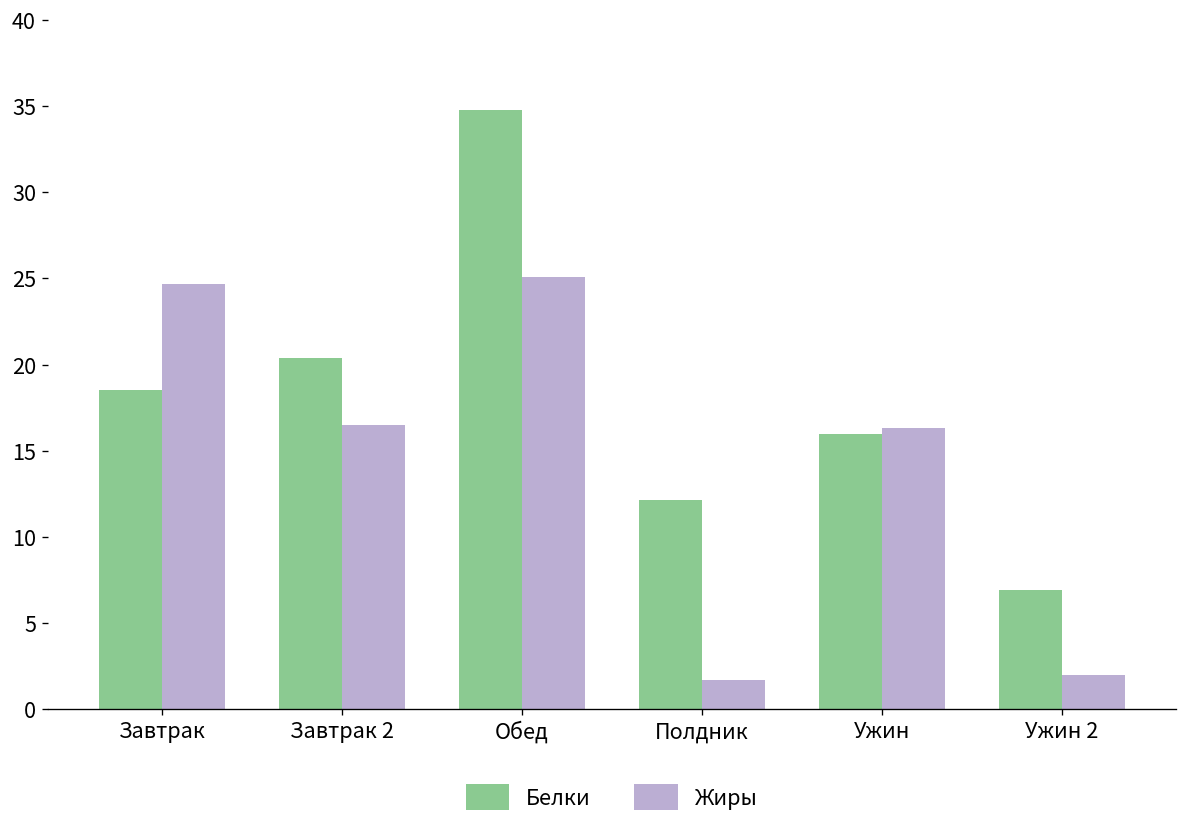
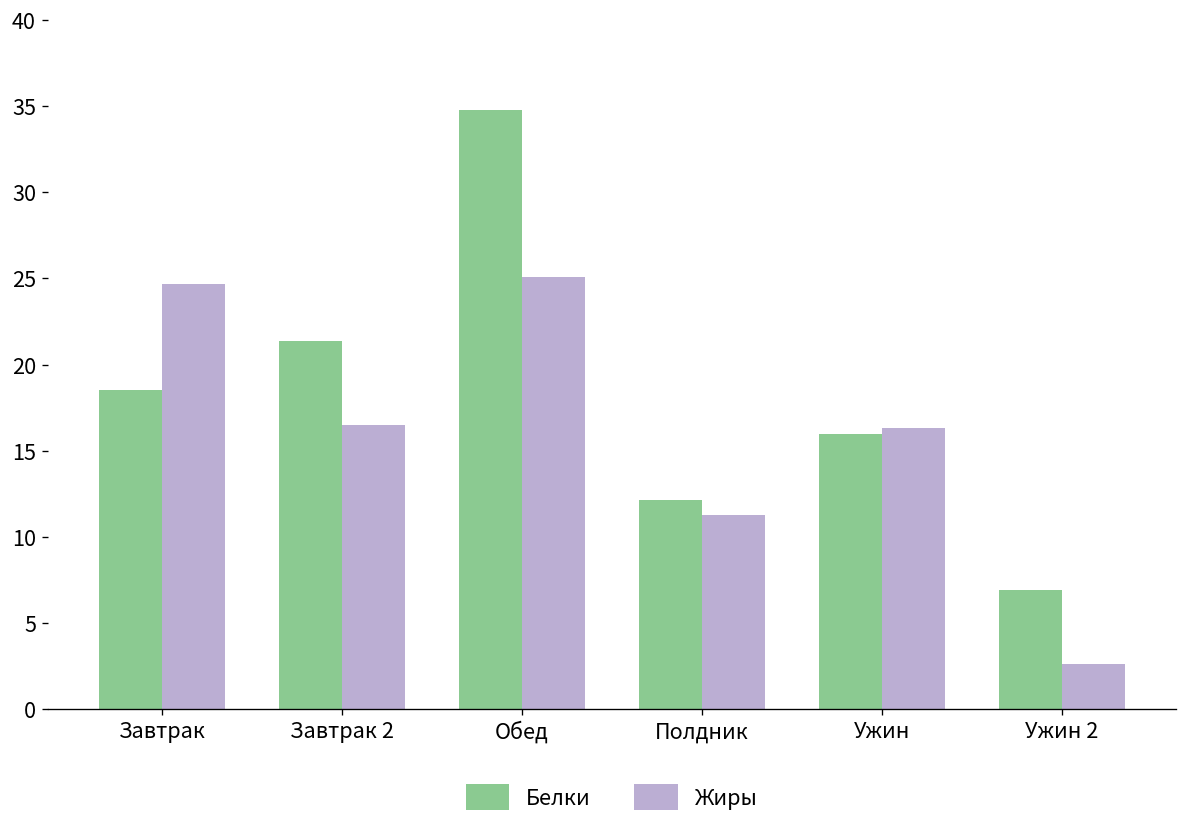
  {
    "Белки": {
      "Завтрак": 18.5,
-     "Завтрак 2": 20.4,
+     "Завтрак 2": 21.4,
      "Обед": 34.8,
      "Полдник": 12.2,
      "Ужин": 16.0,
      "Ужин 2": 6.9
    },
    "Жиры": {
      "Завтрак": 24.7,
      "Завтрак 2": 16.5,
      "Обед": 25.1,
-     "Полдник": 1.7,
+     "Полдник": 11.3,
      "Ужин": 16.3,
-     "Ужин 2": 2.0
+     "Ужин 2": 2.6
    }
  }
